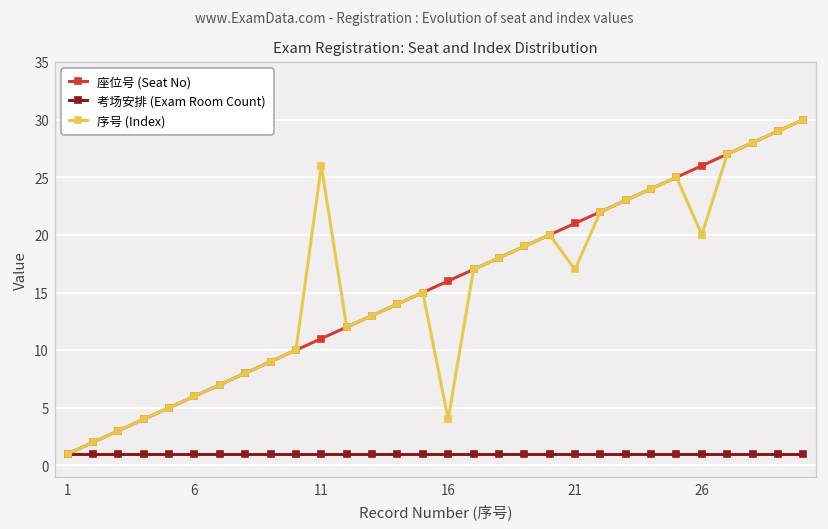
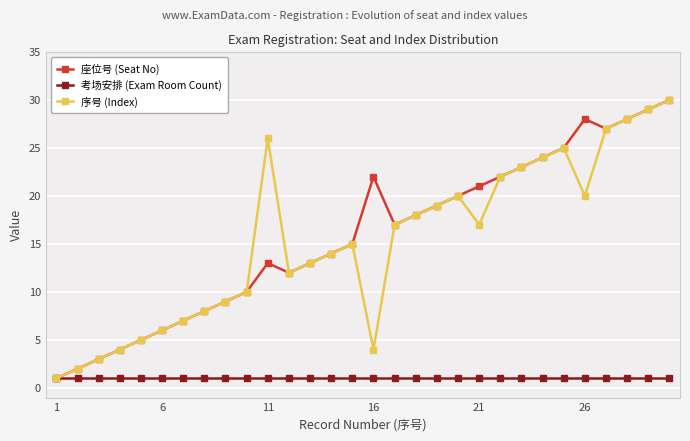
  {
    "座位号 (Seat No)": {
-     "11": 11,
-     "16": 16,
+     "11": 13,
+     "16": 22,
      "21": 21,
-     "26": 26
+     "26": 28
    },
    "考场安排 (Exam Room Count)": {
      "6": 1,
      "11": 1,
      "16": 1,
      "21": 1,
      "26": 1
    },
    "序号 (Index)": {
      "11": 26,
      "16": 4,
      "21": 17,
      "26": 20
    }
  }
